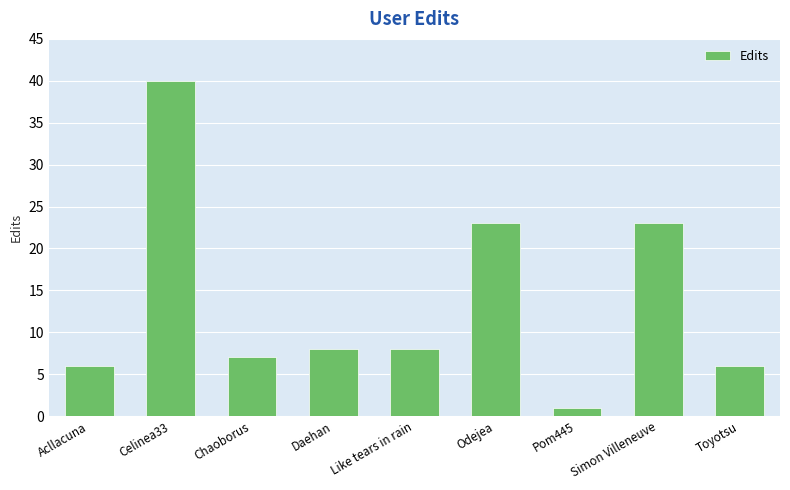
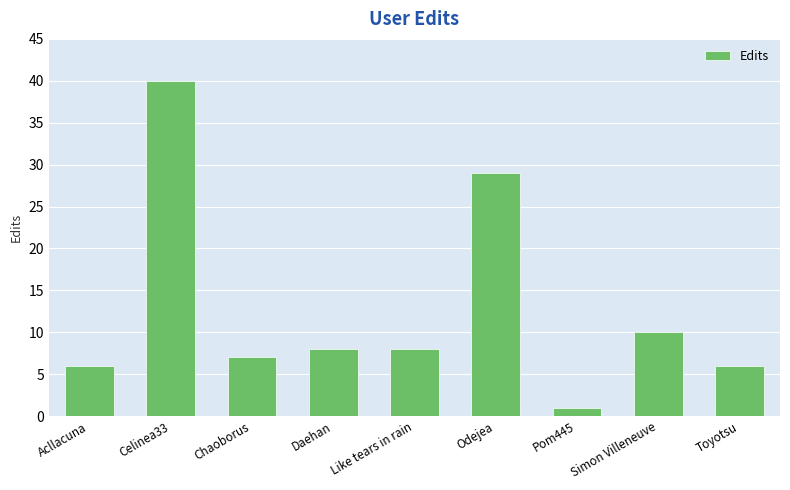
  {
    "Acllacuna": 6,
    "Celinea33": 40,
    "Chaoborus": 7,
    "Daehan": 8,
    "Like tears in rain": 8,
-   "Odejea": 23,
+   "Odejea": 29,
    "Pom445": 1,
-   "Simon Villeneuve": 23,
+   "Simon Villeneuve": 10,
    "Toyotsu": 6
  }
